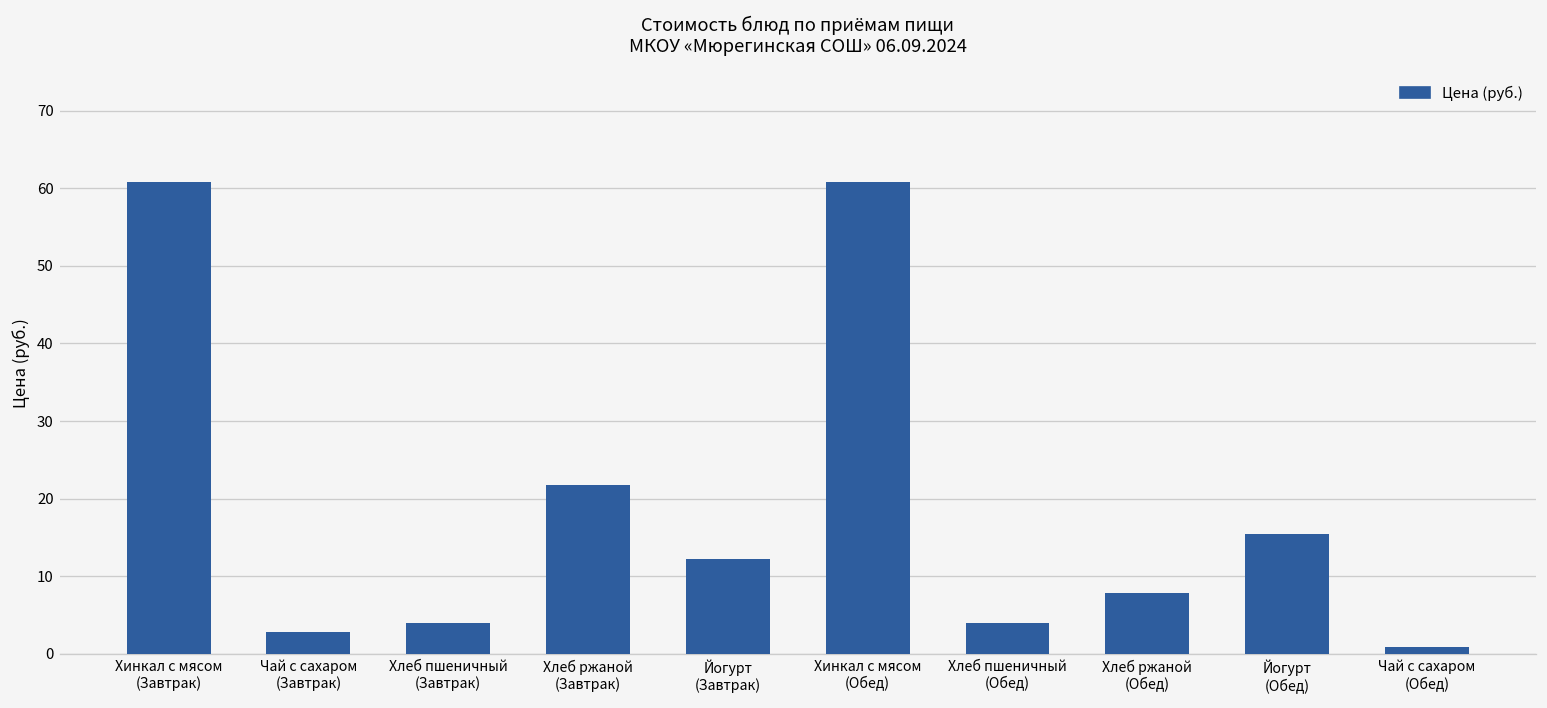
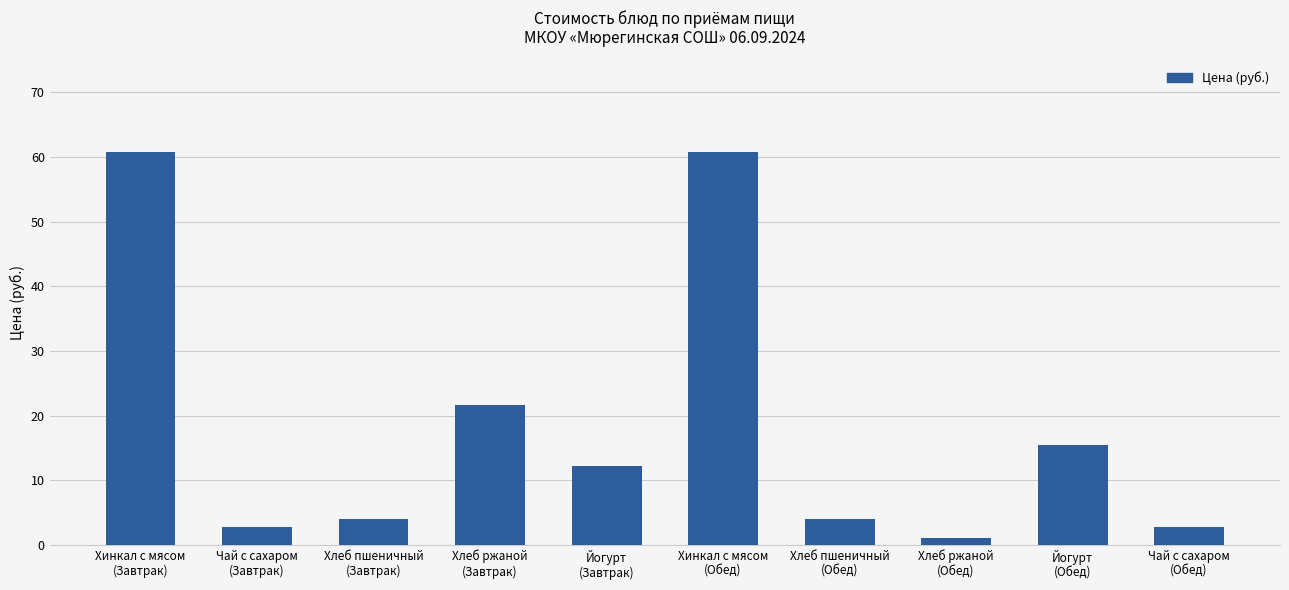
  {
    "Хинкал с мясом (Завтрак)": 61,
    "Чай с сахаром (Завтрак)": 3,
    "Хлеб пшеничный (Завтрак)": 4,
    "Хлеб ржаной (Завтрак)": 22,
    "Йогурт (Завтрак)": 12,
    "Хинкал с мясом (Обед)": 61,
    "Хлеб пшеничный (Обед)": 4,
-   "Хлеб ржаной (Обед)": 8,
+   "Хлеб ржаной (Обед)": 1,
    "Йогурт (Обед)": 15,
-   "Чай с сахаром (Обед)": 1
+   "Чай с сахаром (Обед)": 3
  }
